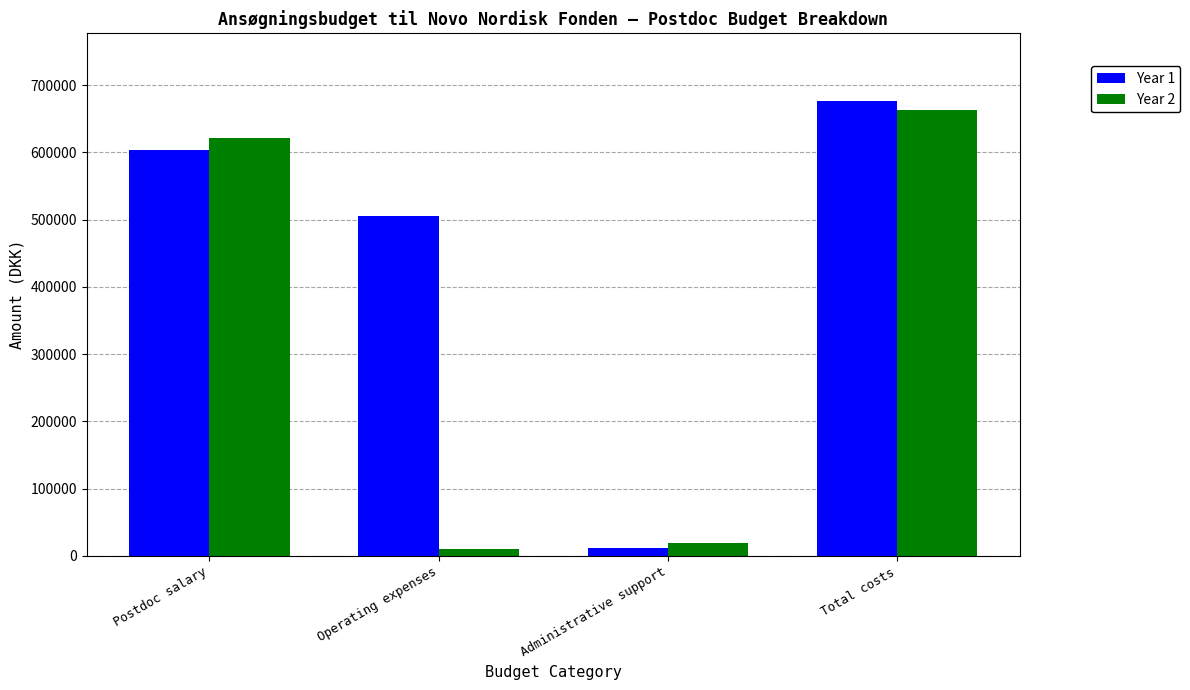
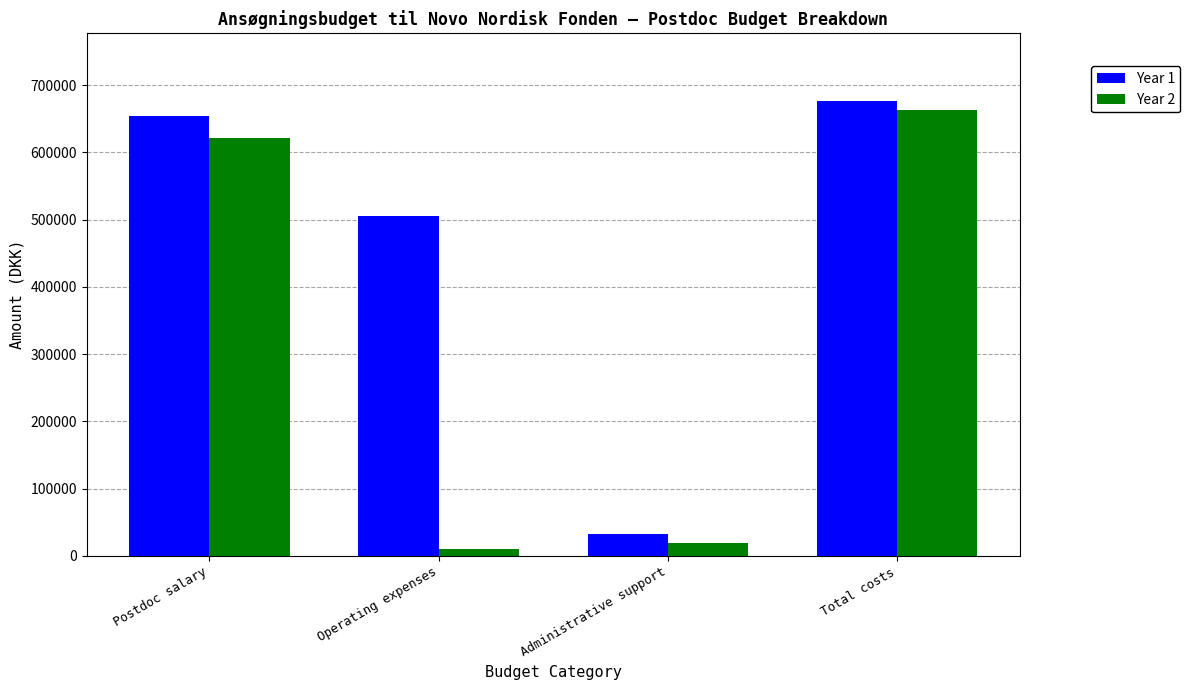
  {
    "Year 1": {
-     "Postdoc salary": 600000,
+     "Postdoc salary": 650000,
      "Operating expenses": 510000,
-     "Administrative support": 10000,
+     "Administrative support": 30000,
      "Total costs": 680000
    },
    "Year 2": {
      "Postdoc salary": 620000,
      "Operating expenses": 10000,
      "Administrative support": 20000,
      "Total costs": 660000
    }
  }
